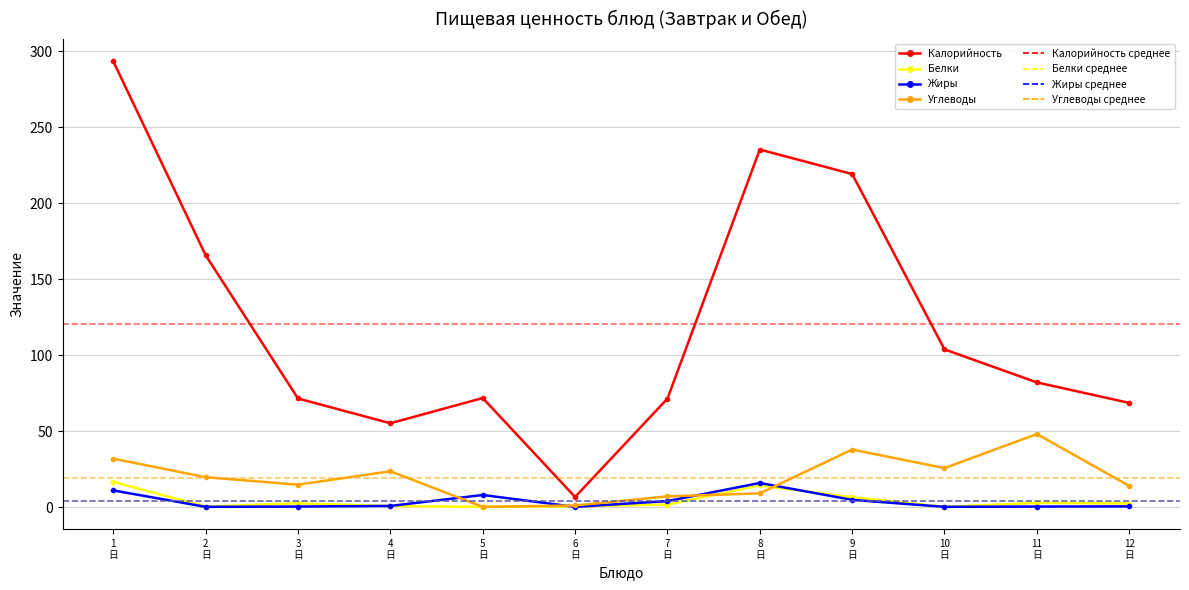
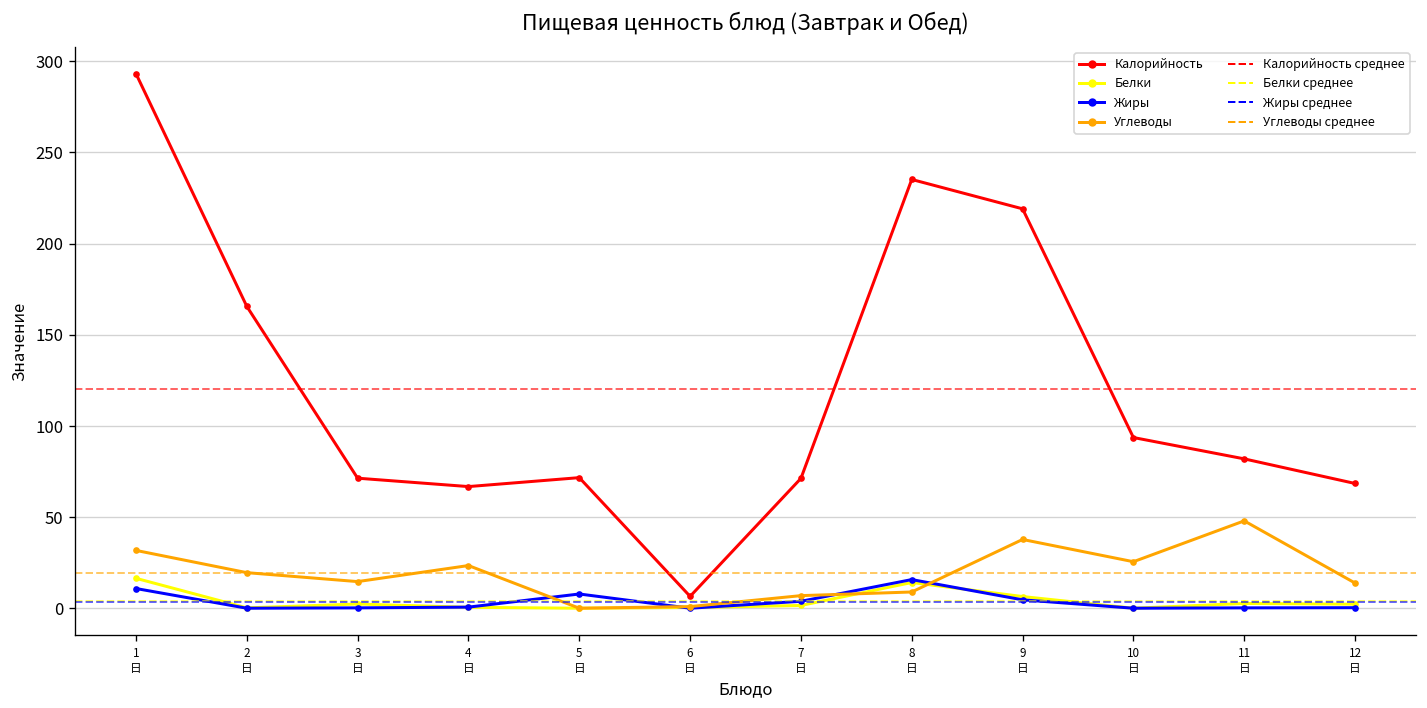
  {
    "Калорийность": {
      "1 日": 293,
      "2 日": 166,
      "3 日": 71,
-     "4 日": 55,
+     "4 日": 67,
      "5 日": 72,
      "6 日": 7,
      "7 日": 71,
      "8 日": 235,
      "9 日": 219,
-     "10 日": 104,
+     "10 日": 94,
      "11 日": 82,
      "12 日": 69
    },
    "Белки": {
      "1 日": 17,
      "3 日": 2,
      "7 日": 2,
      "9 日": 7,
      "11 日": 3,
      "12 日": 2
    },
    "Жиры": {
      "1 日": 11,
      "3 日": 0,
      "5 日": 8,
      "7 日": 4,
      "9 日": 5,
      "11 日": 0,
      "12 日": 0
    },
    "Углеводы": {
      "1 日": 32,
      "2 日": 20,
      "3 日": 15,
      "4 日": 24,
      "7 日": 7,
      "8 日": 9,
      "9 日": 38,
      "10 日": 26,
      "11 日": 48,
      "12 日": 14
    }
  }
